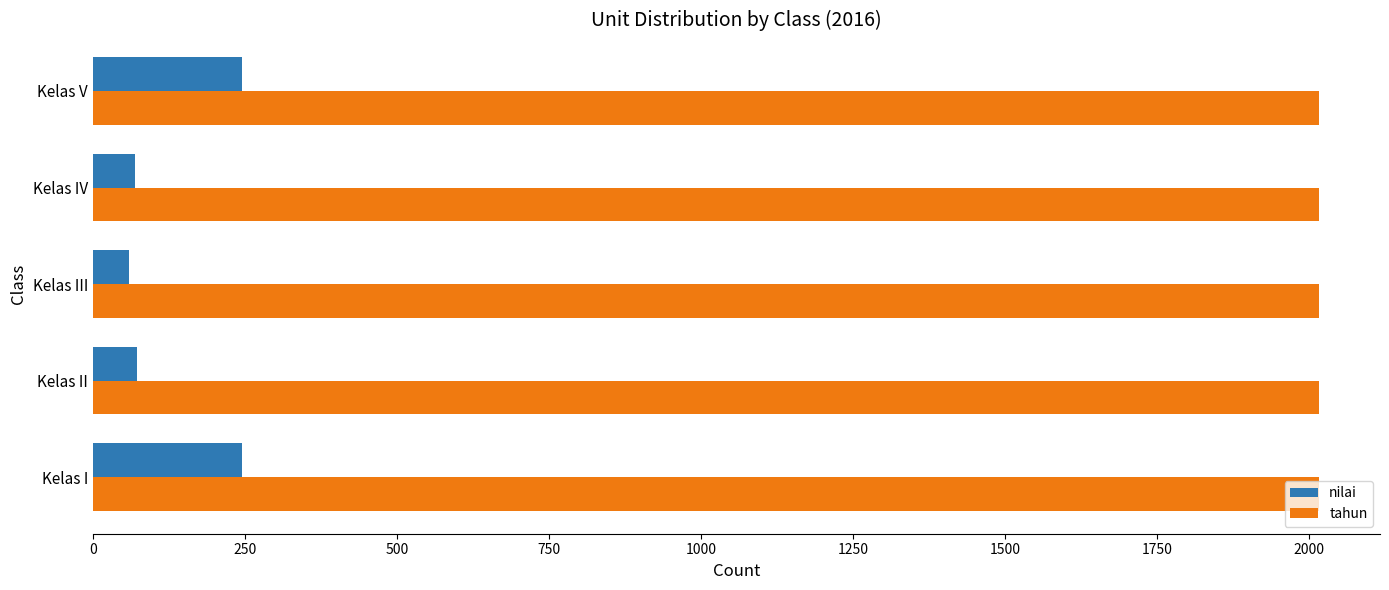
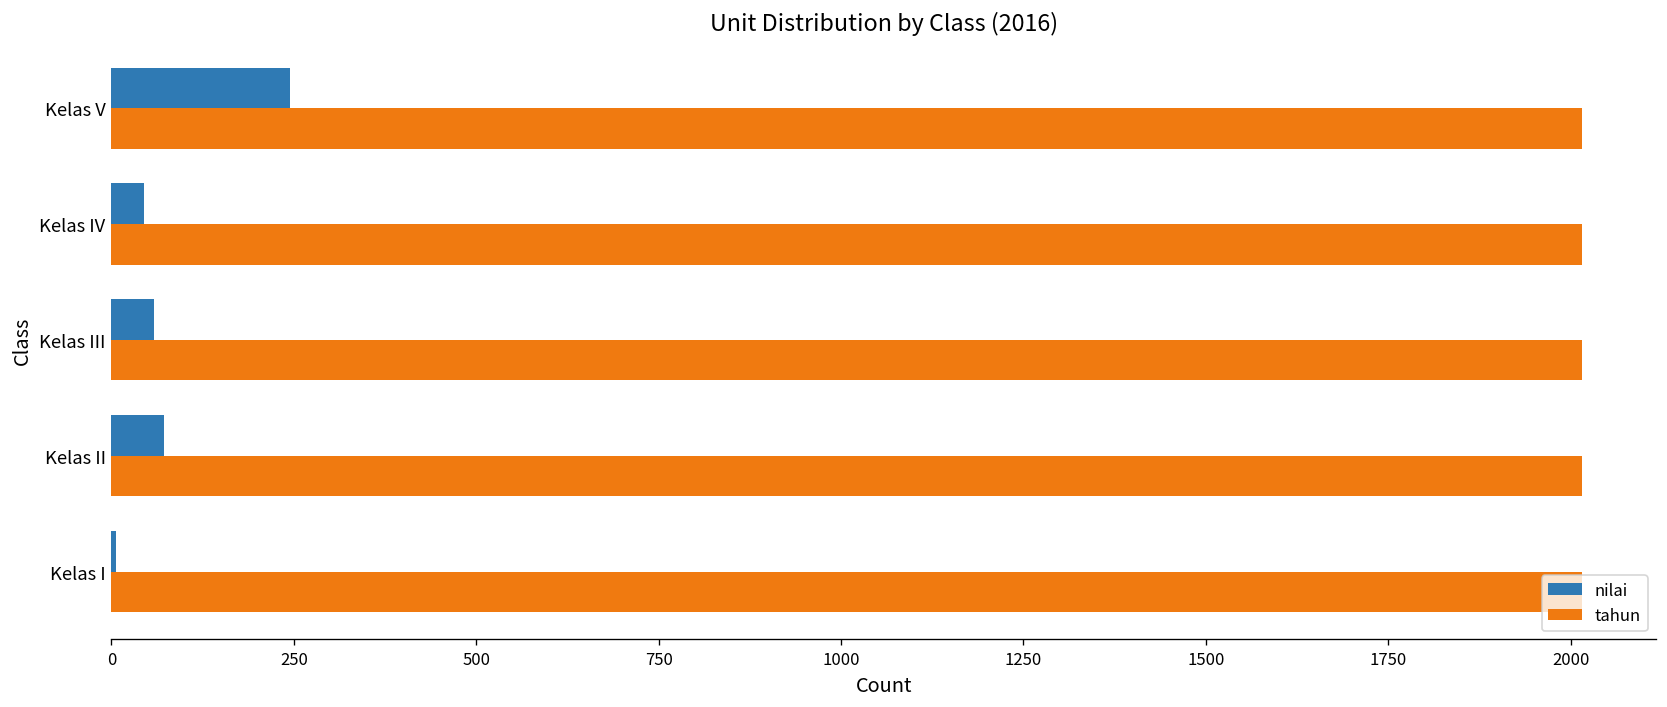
  {
    "nilai": {
      "Kelas V": 250,
-     "Kelas IV": 70,
+     "Kelas IV": 50,
      "Kelas III": 60,
      "Kelas II": 70,
-     "Kelas I": 240
+     "Kelas I": 10
    },
    "tahun": {
      "Kelas V": 2020,
      "Kelas IV": 2020,
      "Kelas III": 2020,
      "Kelas II": 2020
    }
  }
